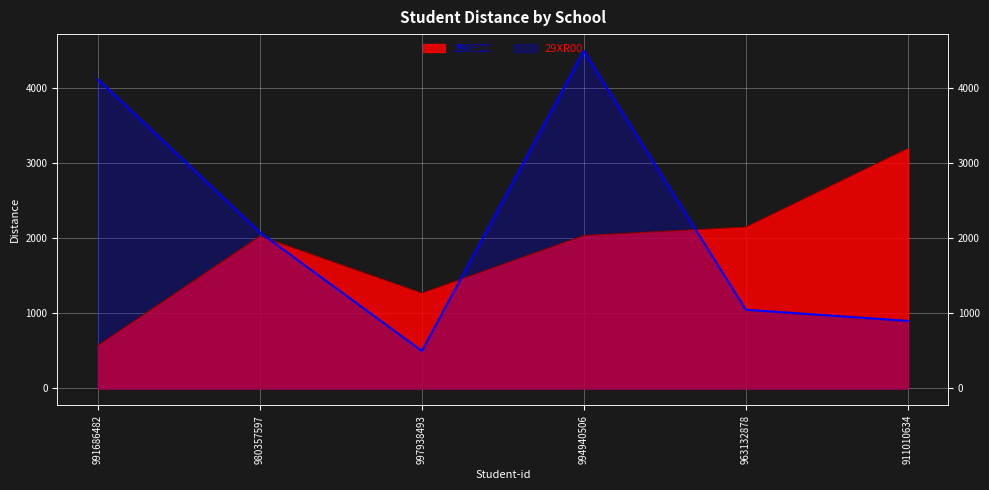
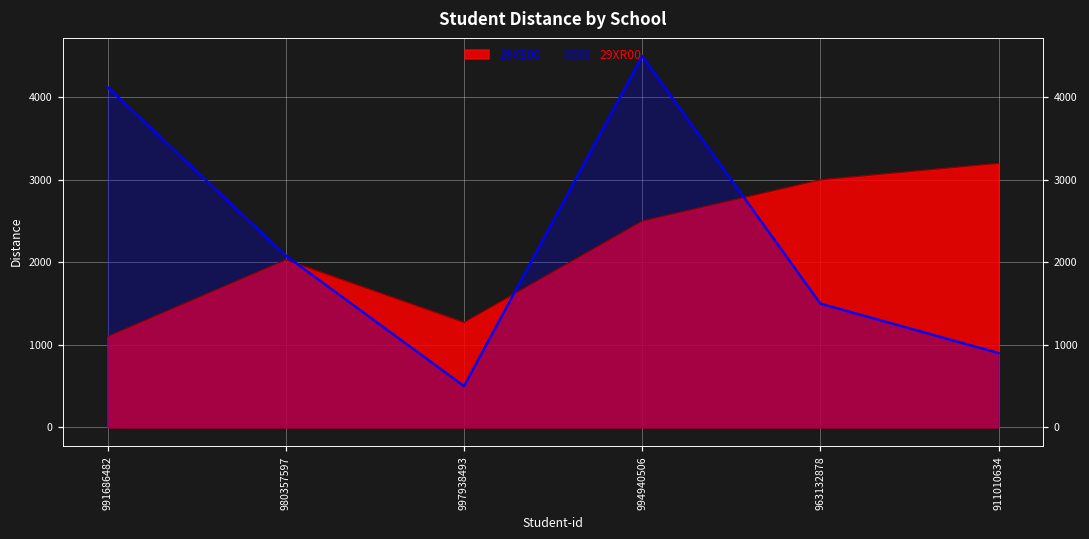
  {
    "29XE00": {
-     "991686482": 600,
+     "991686482": 1100,
      "980357597": 2000,
      "997938493": 1300,
-     "994940506": 2000,
-     "963132878": 2200,
+     "994940506": 2500,
+     "963132878": 3000,
      "911010634": 3200
    },
    "29XR00": {
      "991686482": 4100,
      "980357597": 2100,
      "997938493": 500,
      "994940506": 4500,
-     "963132878": 1100,
+     "963132878": 1500,
      "911010634": 900
    }
  }
